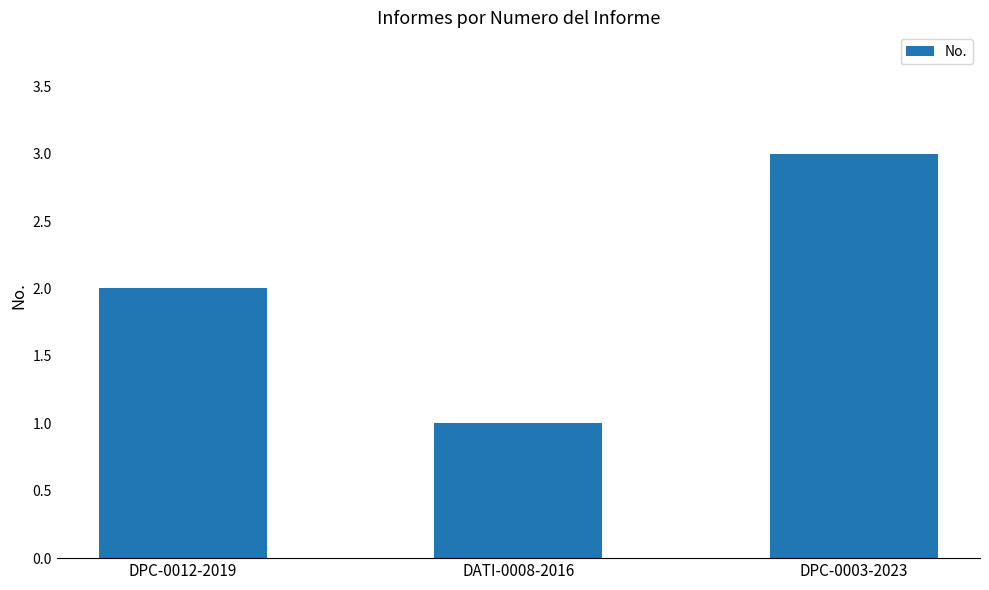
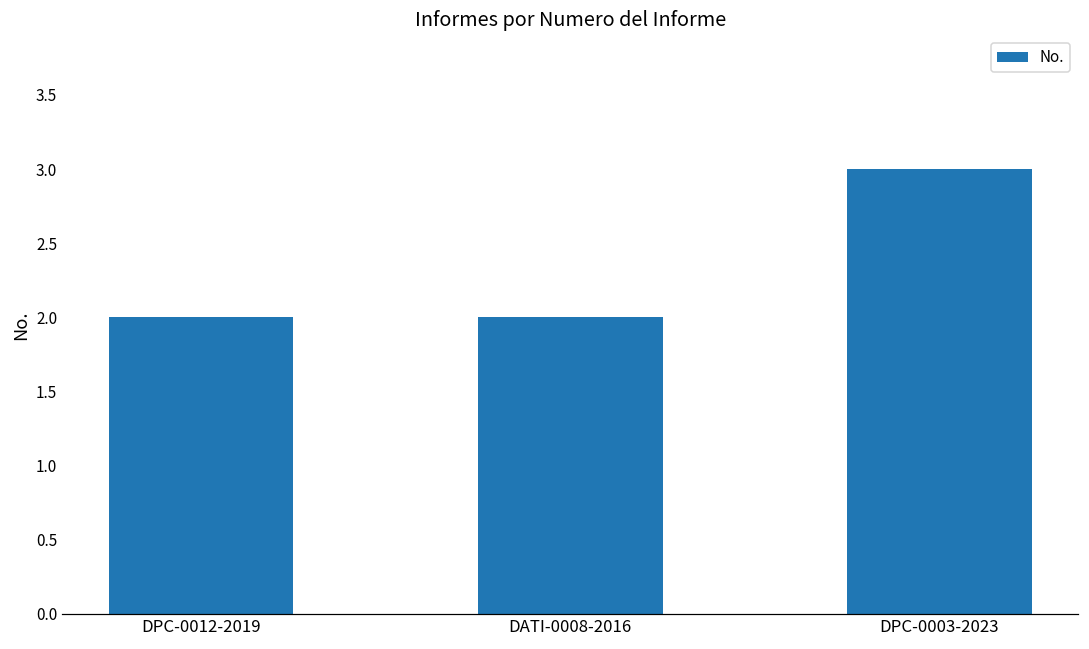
  {
    "DPC-0012-2019": 2,
-   "DATI-0008-2016": 1,
+   "DATI-0008-2016": 2,
    "DPC-0003-2023": 3
  }
